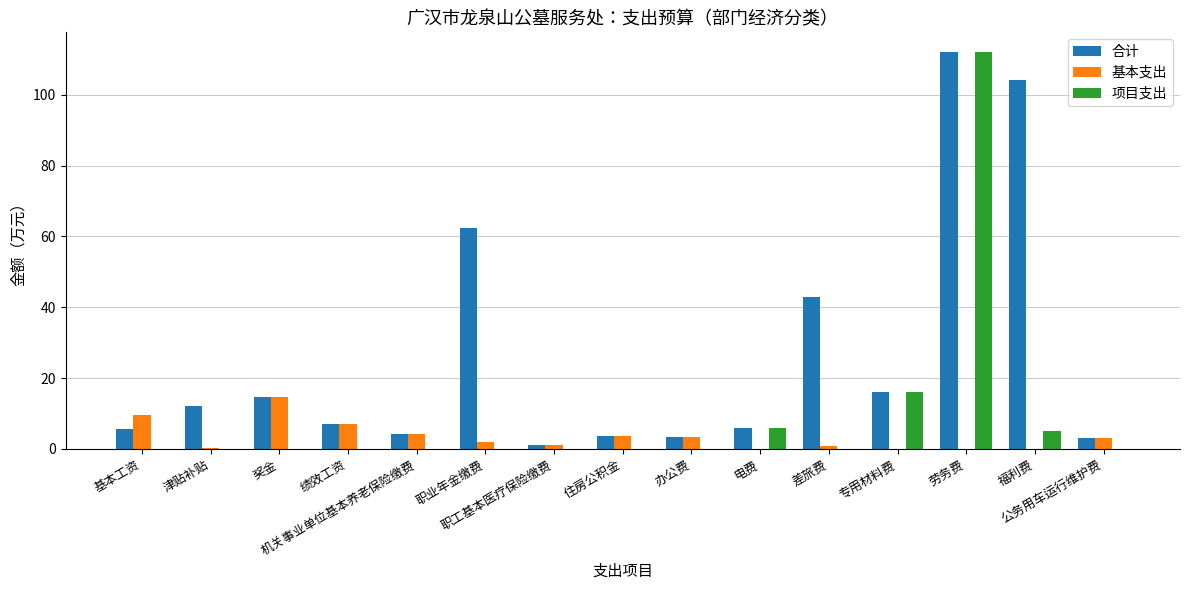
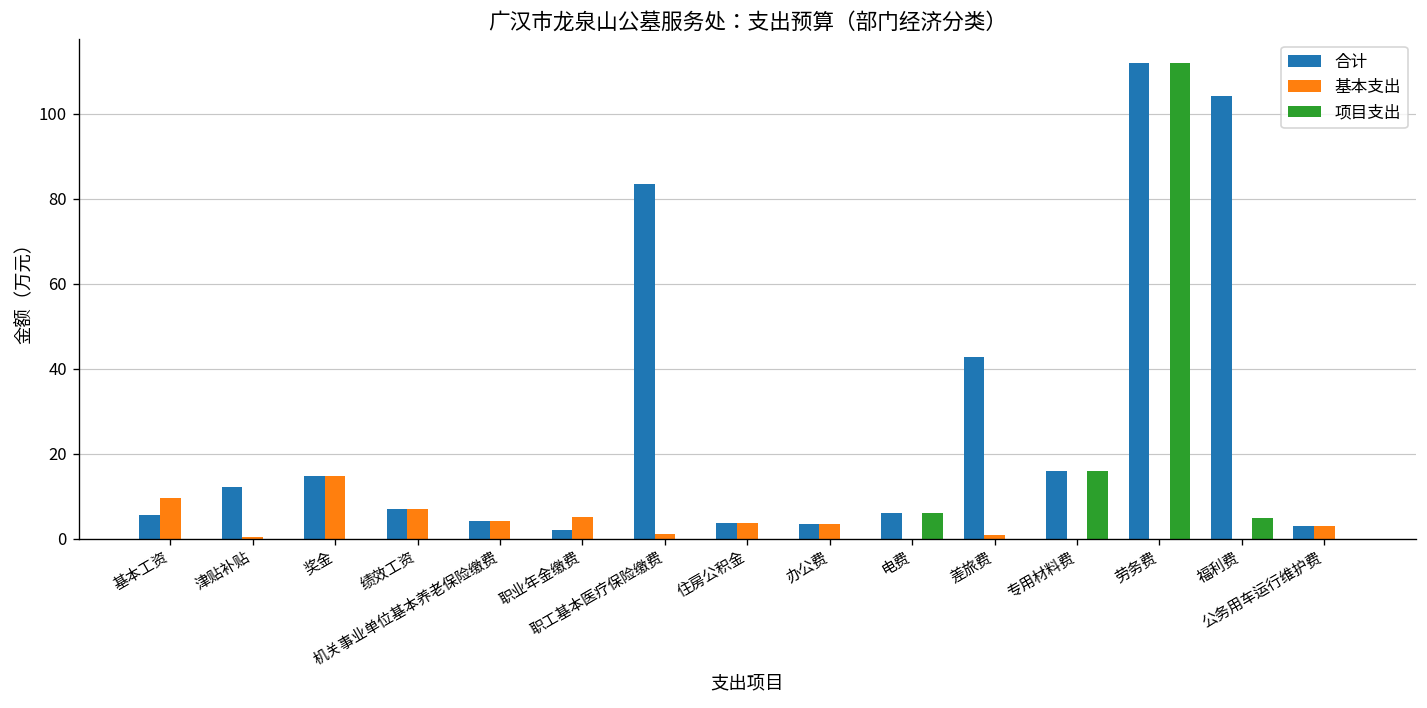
  {
    "合计": {
      "基本工资": 6,
      "津贴补贴": 12,
      "奖金": 15,
      "绩效工资": 7,
      "机关事业单位基本养老保险缴费": 4,
-     "职业年金缴费": 62,
-     "职工基本医疗保险缴费": 1,
+     "职业年金缴费": 2,
+     "职工基本医疗保险缴费": 84,
      "住房公积金": 4,
      "办公费": 3,
      "电费": 6,
      "差旅费": 43,
      "专用材料费": 16,
      "劳务费": 112,
      "福利费": 104,
      "公务用车运行维护费": 3
    },
    "基本支出": {
      "基本工资": 10,
      "奖金": 15,
      "绩效工资": 7,
      "机关事业单位基本养老保险缴费": 4,
-     "职业年金缴费": 2,
+     "职业年金缴费": 5,
      "职工基本医疗保险缴费": 1,
      "住房公积金": 4,
      "办公费": 3,
      "电费": 0,
      "差旅费": 1,
      "专用材料费": 0,
      "劳务费": 0,
      "福利费": 0,
      "公务用车运行维护费": 3
    },
    "项目支出": {
      "基本工资": 0,
      "津贴补贴": 0,
      "奖金": 0,
      "绩效工资": 0,
      "机关事业单位基本养老保险缴费": 0,
      "职业年金缴费": 0,
      "职工基本医疗保险缴费": 0,
      "住房公积金": 0,
      "办公费": 0,
      "电费": 6,
      "差旅费": 0,
      "专用材料费": 16,
      "劳务费": 112,
      "福利费": 5,
      "公务用车运行维护费": 0
    }
  }
